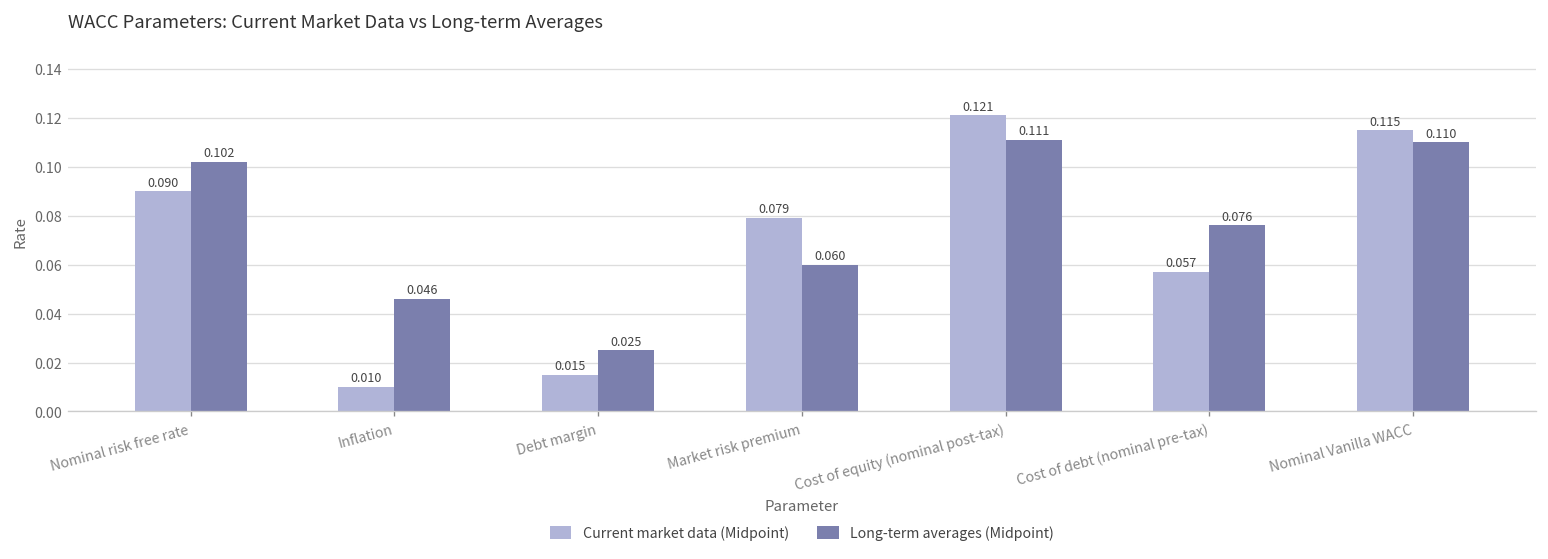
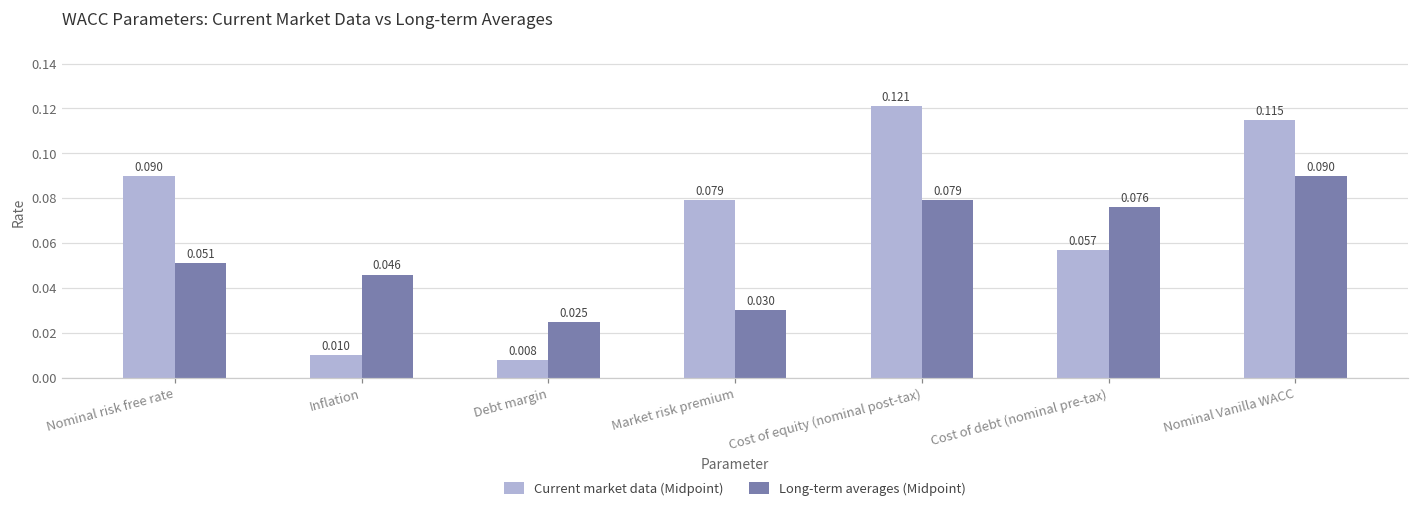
  {
    "Current market data (Midpoint)": {
      "Nominal risk free rate": 0.090,
      "Inflation": 0.010,
-     "Debt margin": 0.015,
+     "Debt margin": 0.008,
      "Market risk premium": 0.079,
      "Cost of equity (nominal post-tax)": 0.121,
      "Cost of debt (nominal pre-tax)": 0.057,
      "Nominal Vanilla WACC": 0.115
    },
    "Long-term averages (Midpoint)": {
-     "Nominal risk free rate": 0.102,
+     "Nominal risk free rate": 0.051,
      "Inflation": 0.046,
      "Debt margin": 0.025,
-     "Market risk premium": 0.060,
-     "Cost of equity (nominal post-tax)": 0.111,
+     "Market risk premium": 0.030,
+     "Cost of equity (nominal post-tax)": 0.079,
      "Cost of debt (nominal pre-tax)": 0.076,
-     "Nominal Vanilla WACC": 0.110
+     "Nominal Vanilla WACC": 0.090
    }
  }
